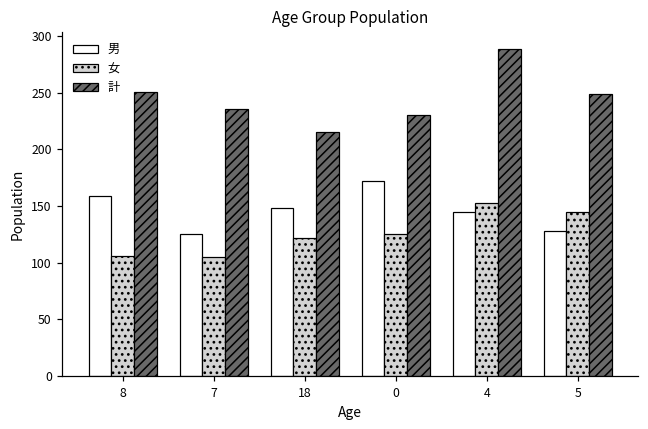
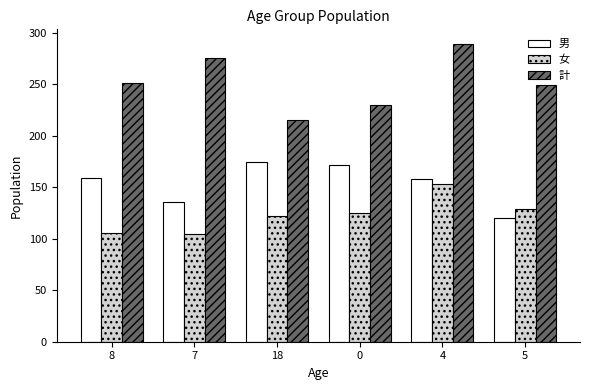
  {
    "男": {
      "8": 159,
-     "7": 125,
-     "18": 148,
+     "7": 136,
+     "18": 175,
      "0": 172,
-     "4": 145,
-     "5": 128
+     "4": 158,
+     "5": 120
    },
    "女": {
      "8": 106,
      "7": 105,
      "18": 122,
      "0": 125,
      "4": 153,
-     "5": 145
+     "5": 129
    },
    "計": {
      "8": 251,
-     "7": 236,
+     "7": 276,
      "18": 215,
      "0": 230,
      "4": 289,
      "5": 249
    }
  }
